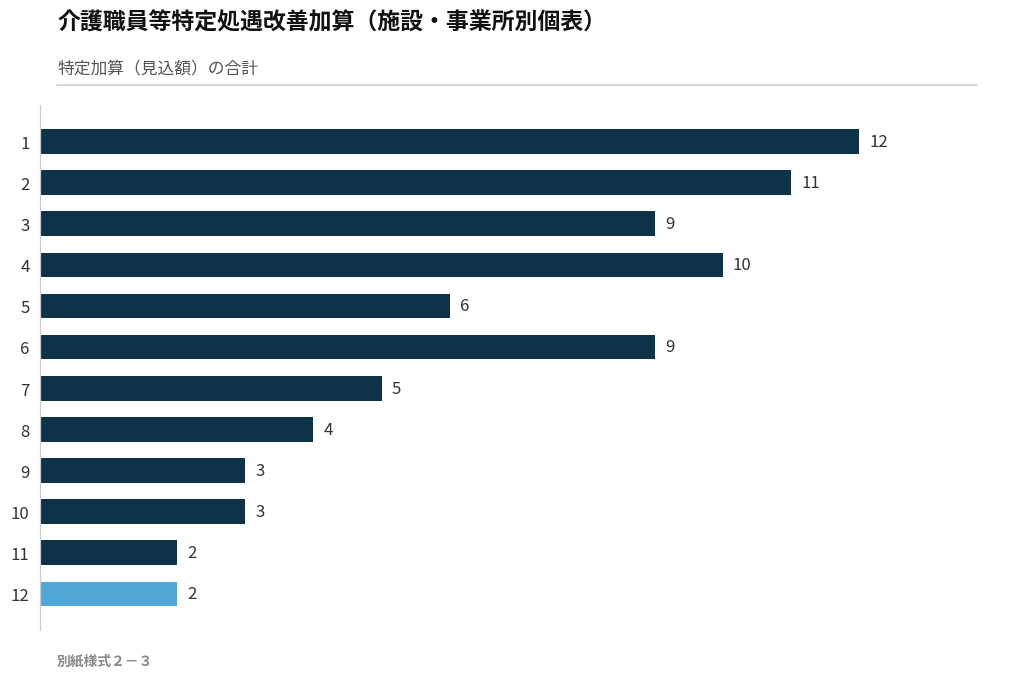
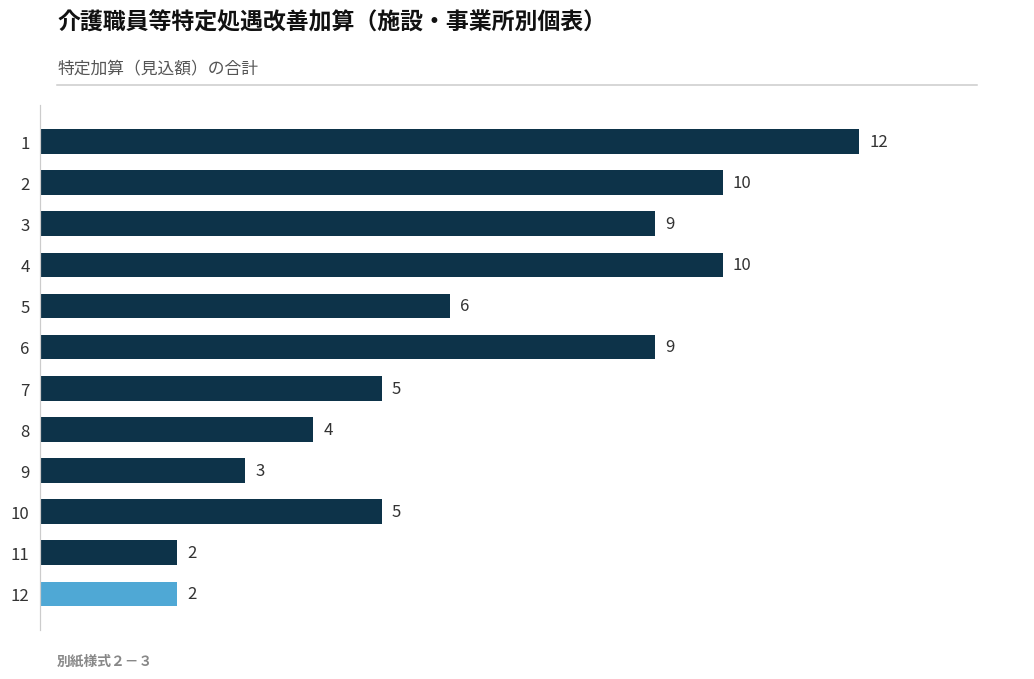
  {
    "1": 12,
-   "2": 11,
+   "2": 10,
    "3": 9,
    "4": 10,
    "5": 6,
    "6": 9,
    "7": 5,
    "8": 4,
    "9": 3,
-   "10": 3,
+   "10": 5,
    "11": 2,
    "12": 2
  }
